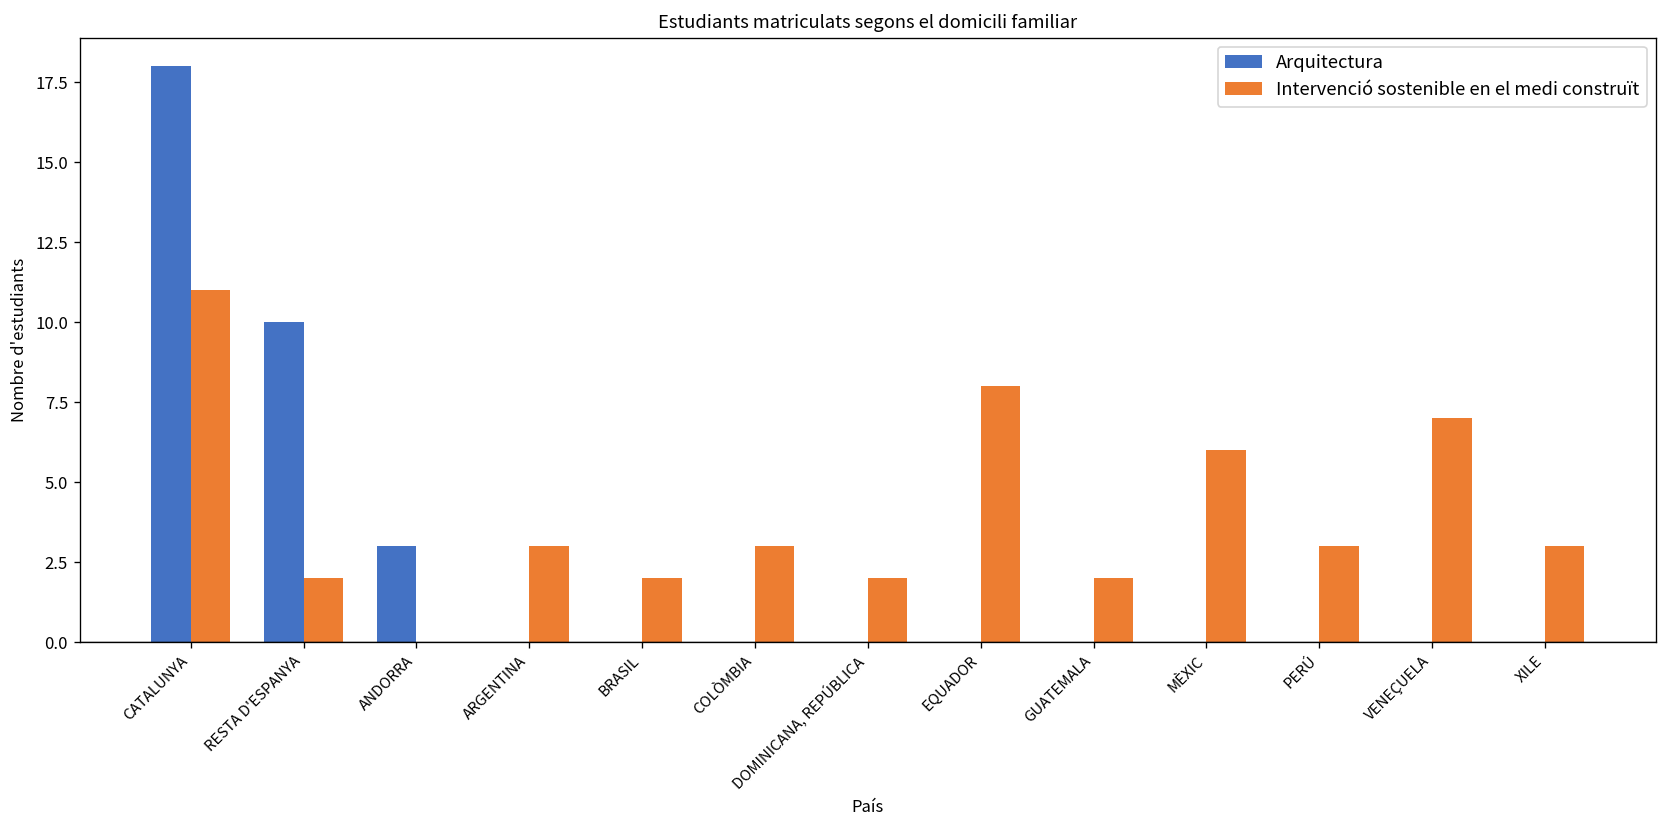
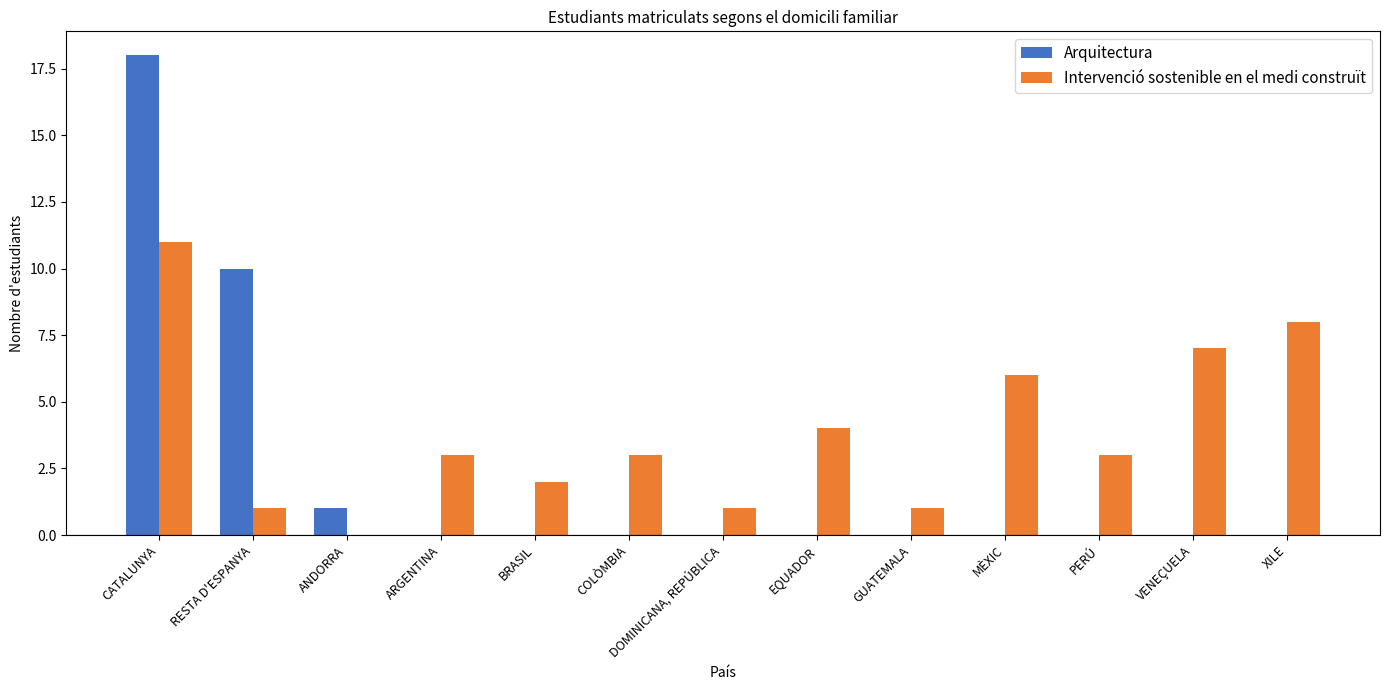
  {
    "Arquitectura": {
      "CATALUNYA": 18,
      "RESTA D'ESPANYA": 10,
-     "ANDORRA": 3,
+     "ANDORRA": 1,
      "ARGENTINA": 0,
      "BRASIL": 0,
      "COLÒMBIA": 0,
      "DOMINICANA, REPÚBLICA": 0,
      "EQUADOR": 0,
      "GUATEMALA": 0,
      "MÈXIC": 0,
      "PERÚ": 0,
      "VENEÇUELA": 0,
      "XILE": 0
    },
    "Intervenció sostenible en el medi construït": {
      "CATALUNYA": 11,
-     "RESTA D'ESPANYA": 2,
+     "RESTA D'ESPANYA": 1,
      "ANDORRA": 0,
      "ARGENTINA": 3,
      "BRASIL": 2,
      "COLÒMBIA": 3,
-     "DOMINICANA, REPÚBLICA": 2,
-     "EQUADOR": 8,
-     "GUATEMALA": 2,
+     "DOMINICANA, REPÚBLICA": 1,
+     "EQUADOR": 4,
+     "GUATEMALA": 1,
      "MÈXIC": 6,
      "PERÚ": 3,
      "VENEÇUELA": 7,
-     "XILE": 3
+     "XILE": 8
    }
  }
